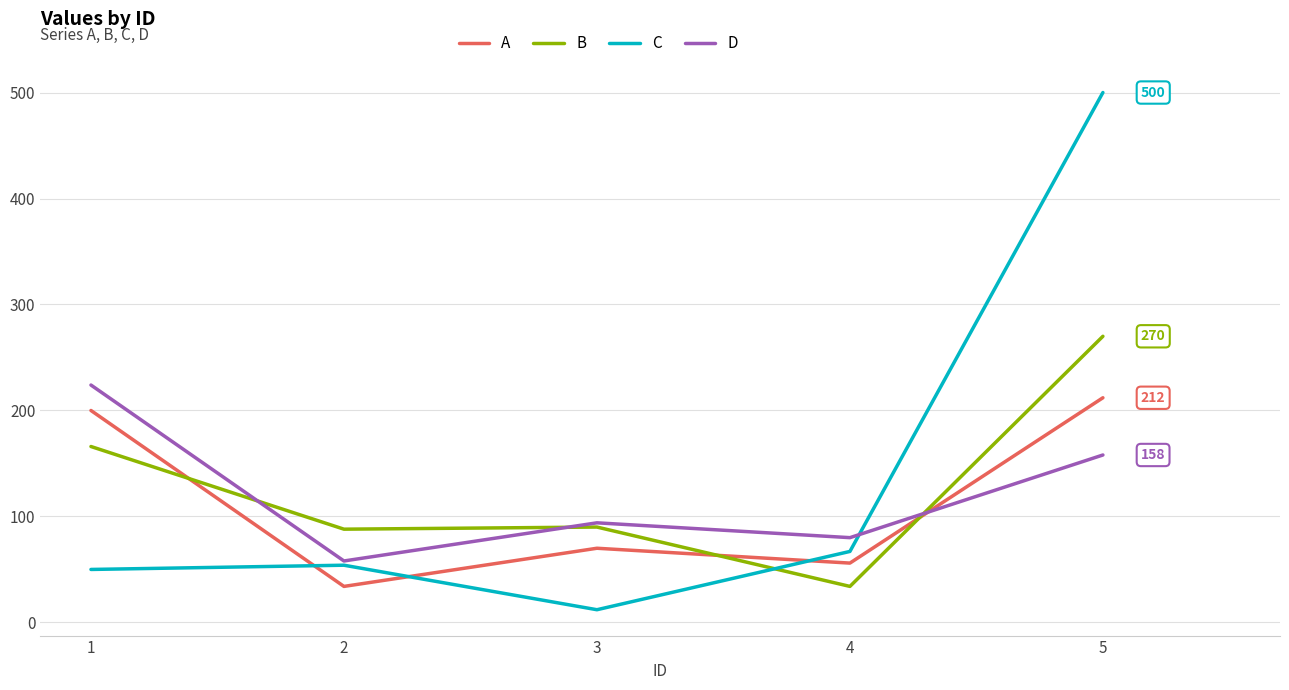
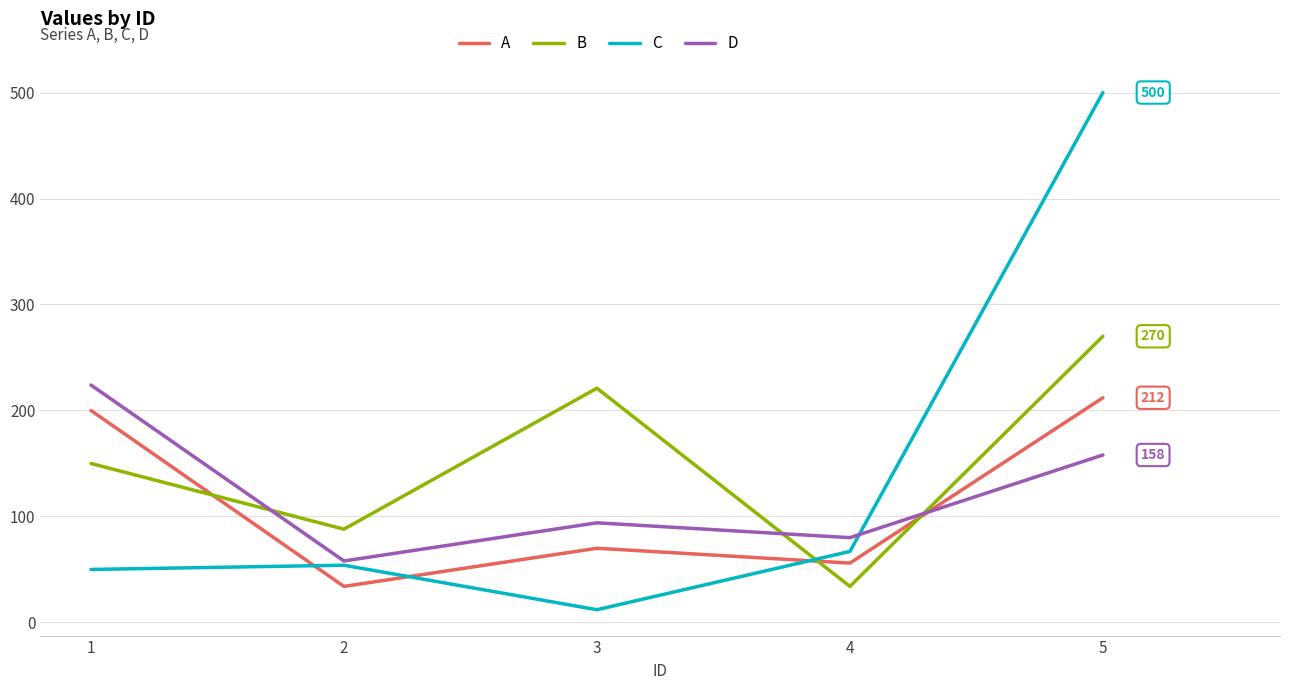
  {
    "A": {
      "1": 200,
      "2": 34,
      "3": 70,
      "4": 56,
      "5": 212
    },
    "B": {
-     "1": 166,
+     "1": 150,
      "2": 88,
-     "3": 90,
+     "3": 221,
      "4": 34,
      "5": 270
    },
    "C": {
      "1": 50,
      "2": 54,
      "3": 12,
      "4": 67,
      "5": 500
    },
    "D": {
      "1": 224,
      "2": 58,
      "3": 94,
      "4": 80,
      "5": 158
    }
  }
